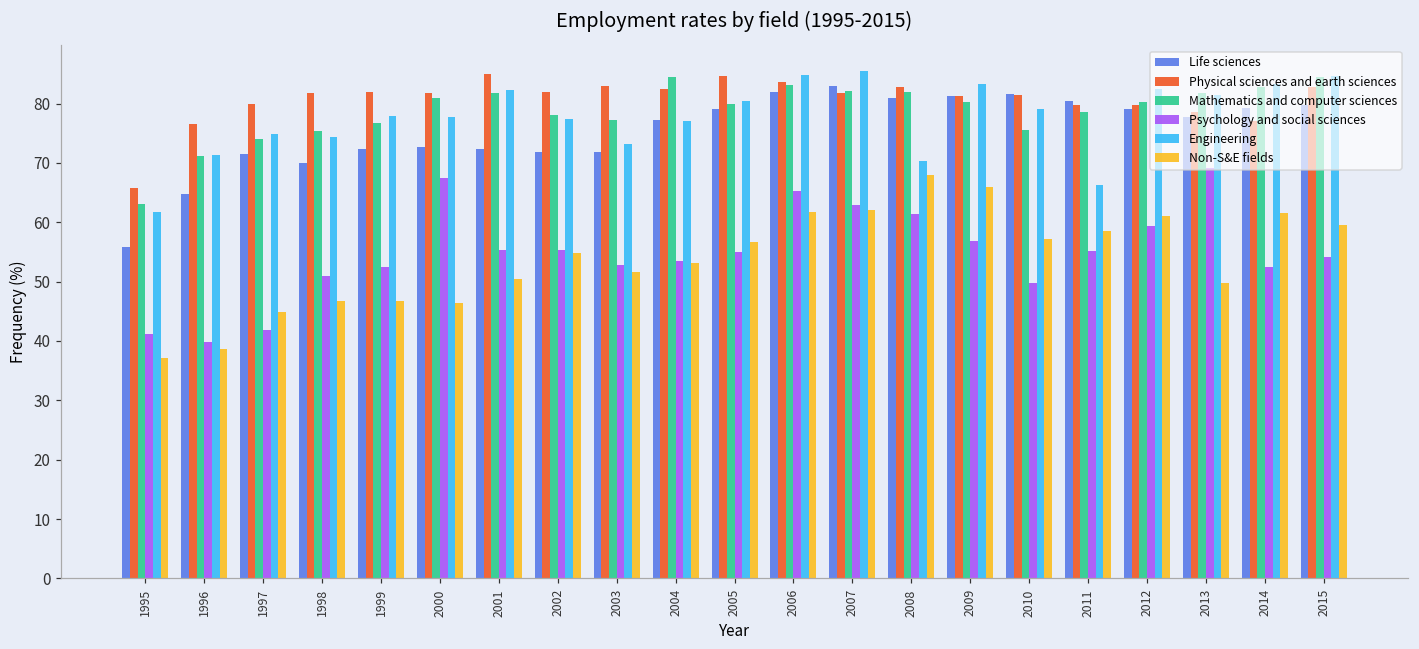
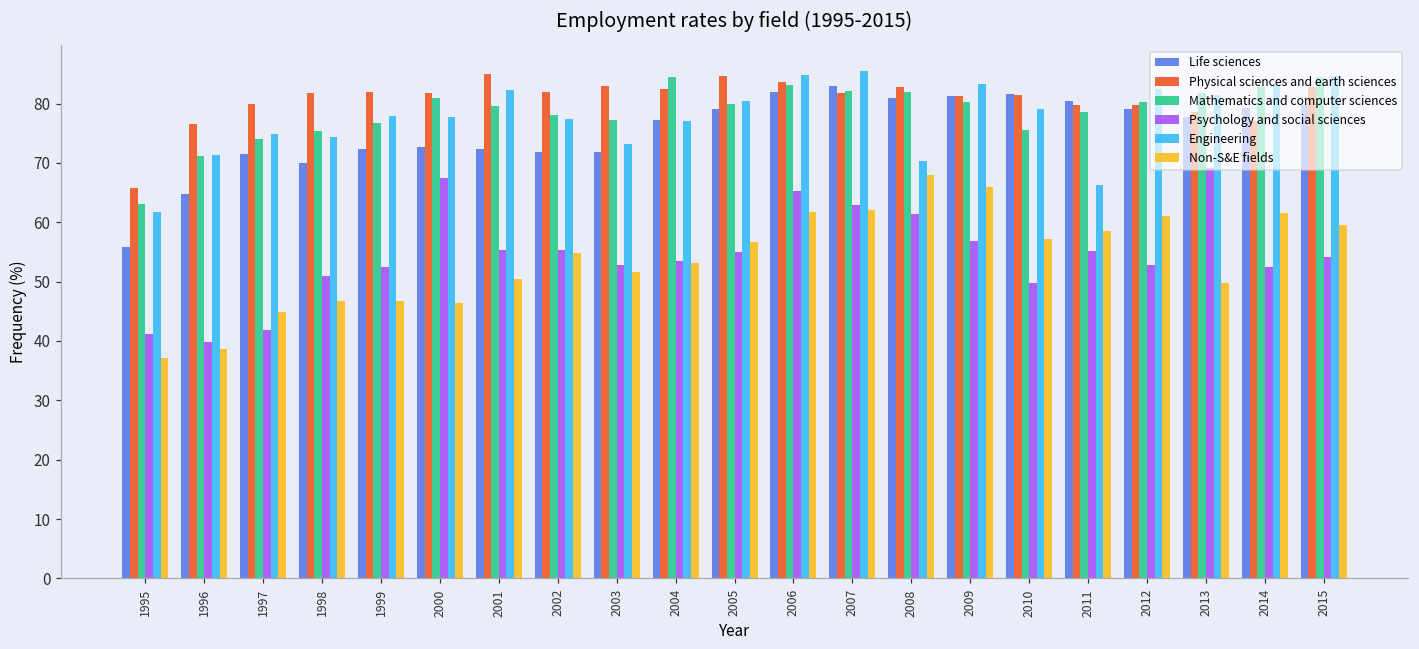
  {
    "Life sciences": {
      "1995": 56,
      "1996": 65,
      "1997": 72,
      "1998": 70,
      "1999": 72,
      "2000": 73,
      "2001": 72,
      "2002": 72,
      "2003": 72,
      "2004": 77,
      "2005": 79,
      "2006": 82,
      "2007": 83,
      "2008": 81,
      "2009": 81,
      "2010": 82,
      "2011": 80,
      "2012": 79
    },
    "Physical sciences and earth sciences": {
      "1995": 66,
      "1996": 77,
      "1997": 80,
      "1998": 82,
      "1999": 82,
      "2000": 82,
      "2001": 85,
      "2002": 82,
      "2003": 83,
      "2004": 82,
      "2005": 85,
      "2006": 84,
      "2007": 82,
      "2008": 83,
      "2009": 81,
      "2010": 81,
      "2011": 80,
      "2012": 80
    },
    "Mathematics and computer sciences": {
      "1995": 63,
      "1996": 71,
      "1997": 74,
      "1998": 75,
      "1999": 77,
      "2000": 81,
-     "2001": 82,
+     "2001": 80,
      "2002": 78,
      "2003": 77,
      "2004": 85,
      "2005": 80,
      "2006": 83,
      "2007": 82,
      "2008": 82,
      "2009": 80,
      "2010": 76,
      "2011": 79,
      "2012": 80
    },
    "Psychology and social sciences": {
      "1995": 41,
      "1996": 40,
      "1997": 42,
      "1998": 51,
      "1999": 52,
      "2000": 67,
      "2001": 55,
      "2002": 55,
      "2003": 53,
      "2004": 53,
      "2005": 55,
      "2006": 65,
      "2007": 63,
      "2008": 61,
      "2009": 57,
      "2010": 50,
      "2011": 55,
-     "2012": 59,
+     "2012": 53,
      "2013": 69,
      "2014": 53,
      "2015": 54
    },
    "Engineering": {
      "1995": 62,
      "1996": 71,
      "1997": 75,
      "1998": 74,
      "1999": 78,
      "2000": 78,
      "2001": 82,
      "2002": 77,
      "2003": 73,
      "2004": 77,
      "2005": 80,
      "2006": 85,
      "2007": 86,
      "2008": 70,
      "2009": 83,
      "2010": 79,
      "2011": 66
    },
    "Non-S&E fields": {
      "1995": 37,
      "1996": 39,
      "1997": 45,
      "1998": 47,
      "1999": 47,
      "2000": 46,
      "2001": 50,
      "2002": 55,
      "2003": 52,
      "2004": 53,
      "2005": 57,
      "2006": 62,
      "2007": 62,
      "2008": 68,
      "2009": 66,
      "2010": 57,
      "2011": 59,
      "2012": 61,
      "2013": 50,
      "2014": 62,
      "2015": 60
    }
  }
